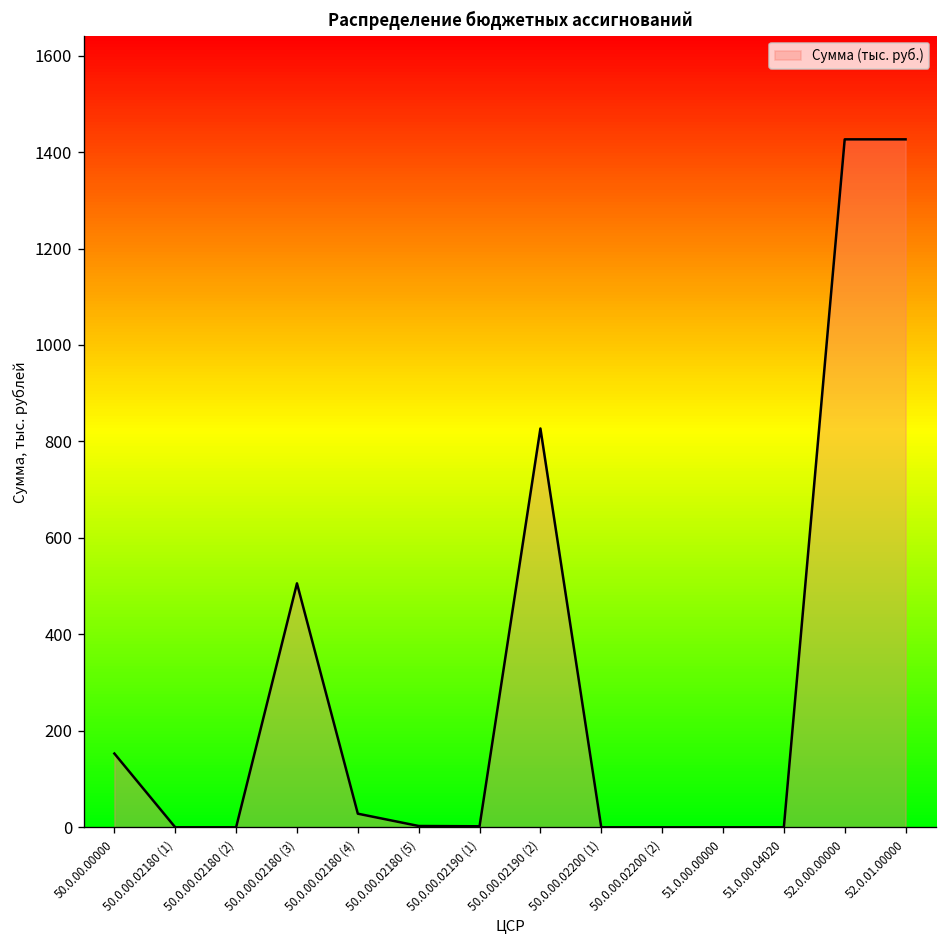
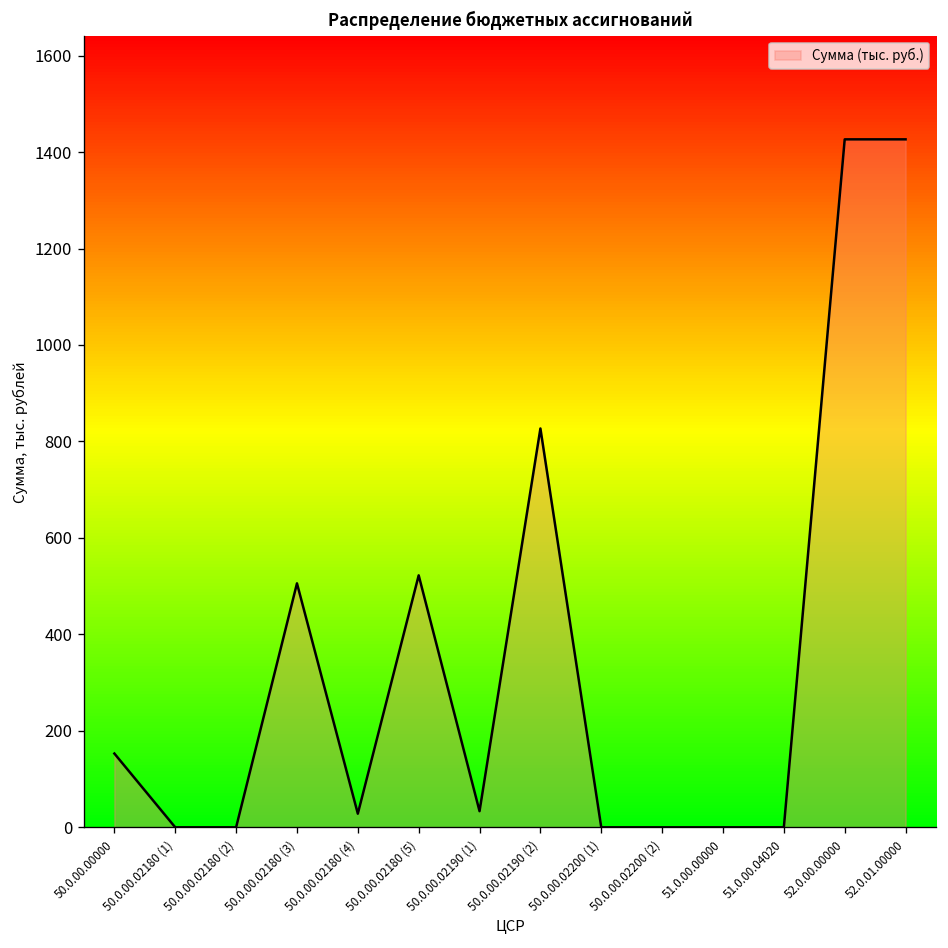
  {
    "50.0.00.00000": 150,
    "50.0.00.02180 (1)": 0,
    "50.0.00.02180 (2)": 0,
    "50.0.00.02180 (3)": 510,
    "50.0.00.02180 (4)": 30,
-   "50.0.00.02180 (5)": 0,
-   "50.0.00.02190 (1)": 0,
+   "50.0.00.02180 (5)": 520,
+   "50.0.00.02190 (1)": 30,
    "50.0.00.02190 (2)": 830,
    "50.0.00.02200 (1)": 0,
    "50.0.00.02200 (2)": 0,
    "51.0.00.00000": 0,
    "51.0.00.04020": 0,
    "52.0.00.00000": 1430,
    "52.0.01.00000": 1430
  }
